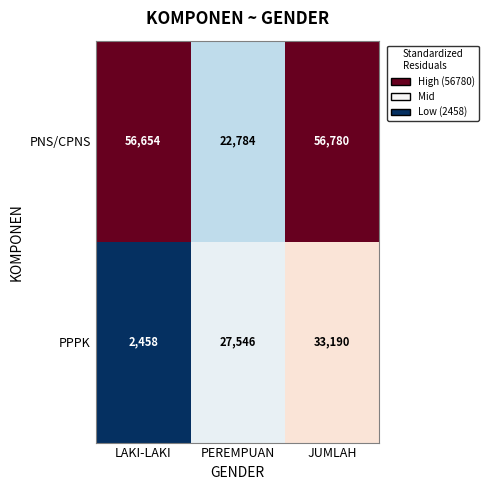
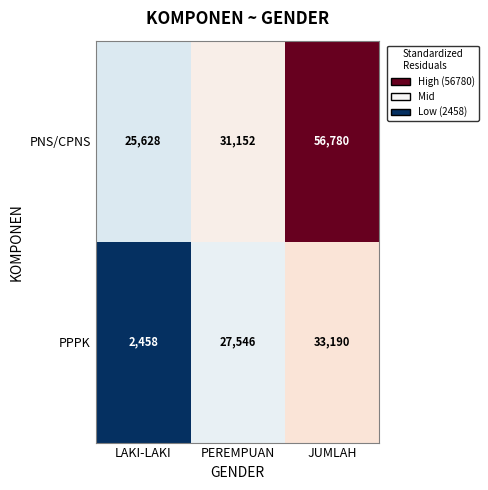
  {
    "PNS/CPNS": {
-     "LAKI-LAKI": "56,654",
-     "PEREMPUAN": "22,784",
+     "LAKI-LAKI": "25,628",
+     "PEREMPUAN": "31,152",
      "JUMLAH": "56,780"
    },
    "PPPK": {
      "LAKI-LAKI": "2,458",
      "PEREMPUAN": "27,546",
      "JUMLAH": "33,190"
    }
  }
